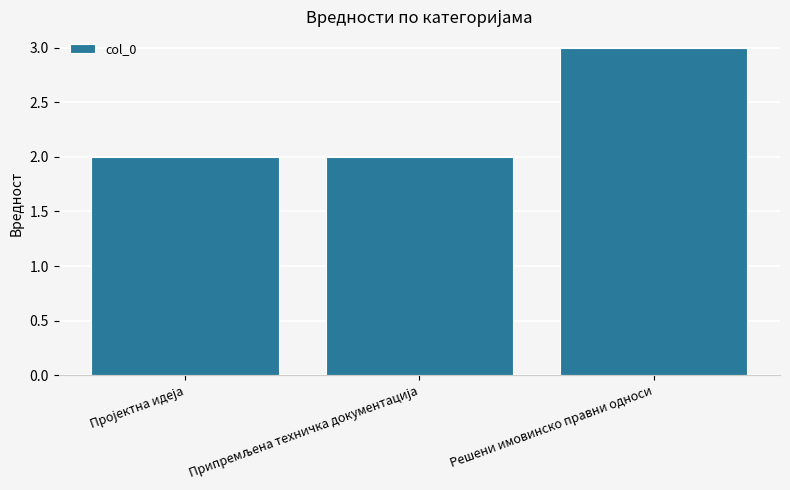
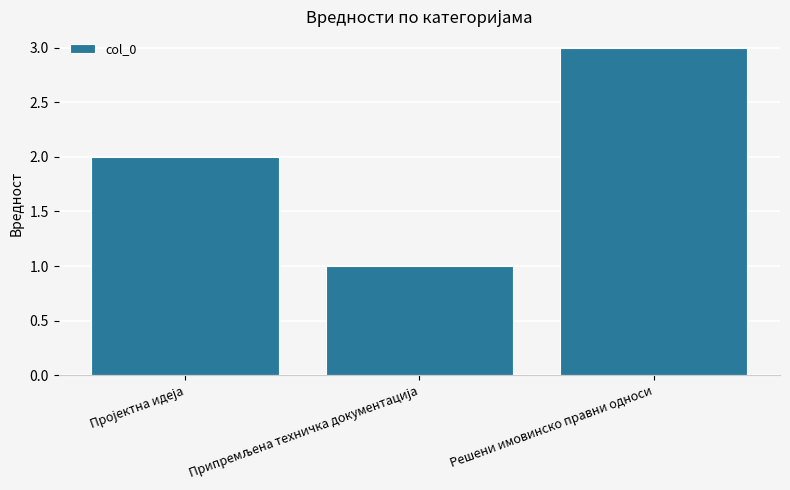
  {
    "Пројектна идеја": 2,
-   "Припремљена техничка документација": 2,
+   "Припремљена техничка документација": 1,
    "Решени имовинско правни односи": 3
  }
